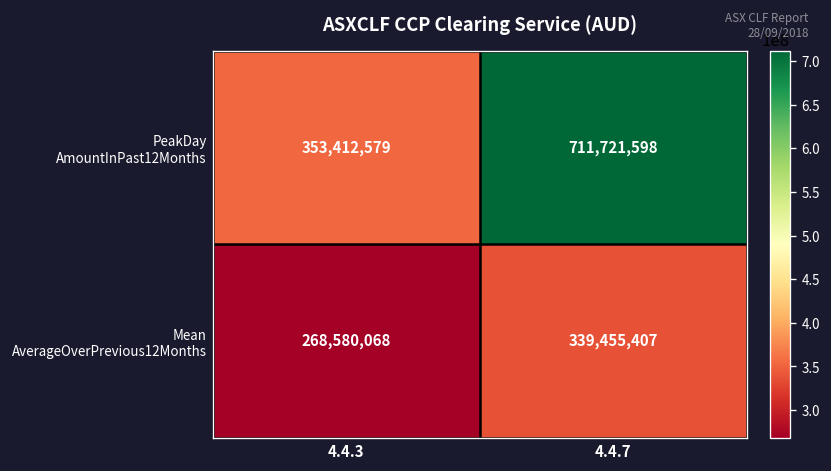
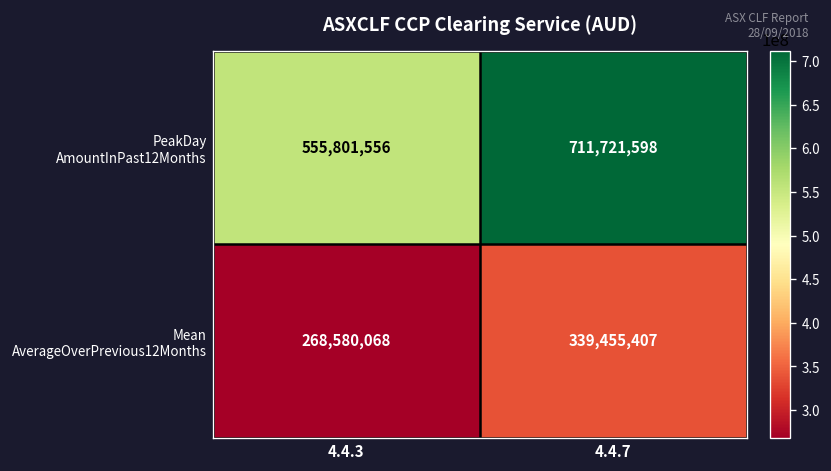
  {
    "PeakDay AmountInPast12Months": {
-     "4.4.3": "353,412,579",
+     "4.4.3": "555,801,556",
      "4.4.7": "711,721,598"
    },
    "Mean AverageOverPrevious12Months": {
      "4.4.3": "268,580,068",
      "4.4.7": "339,455,407"
    }
  }
